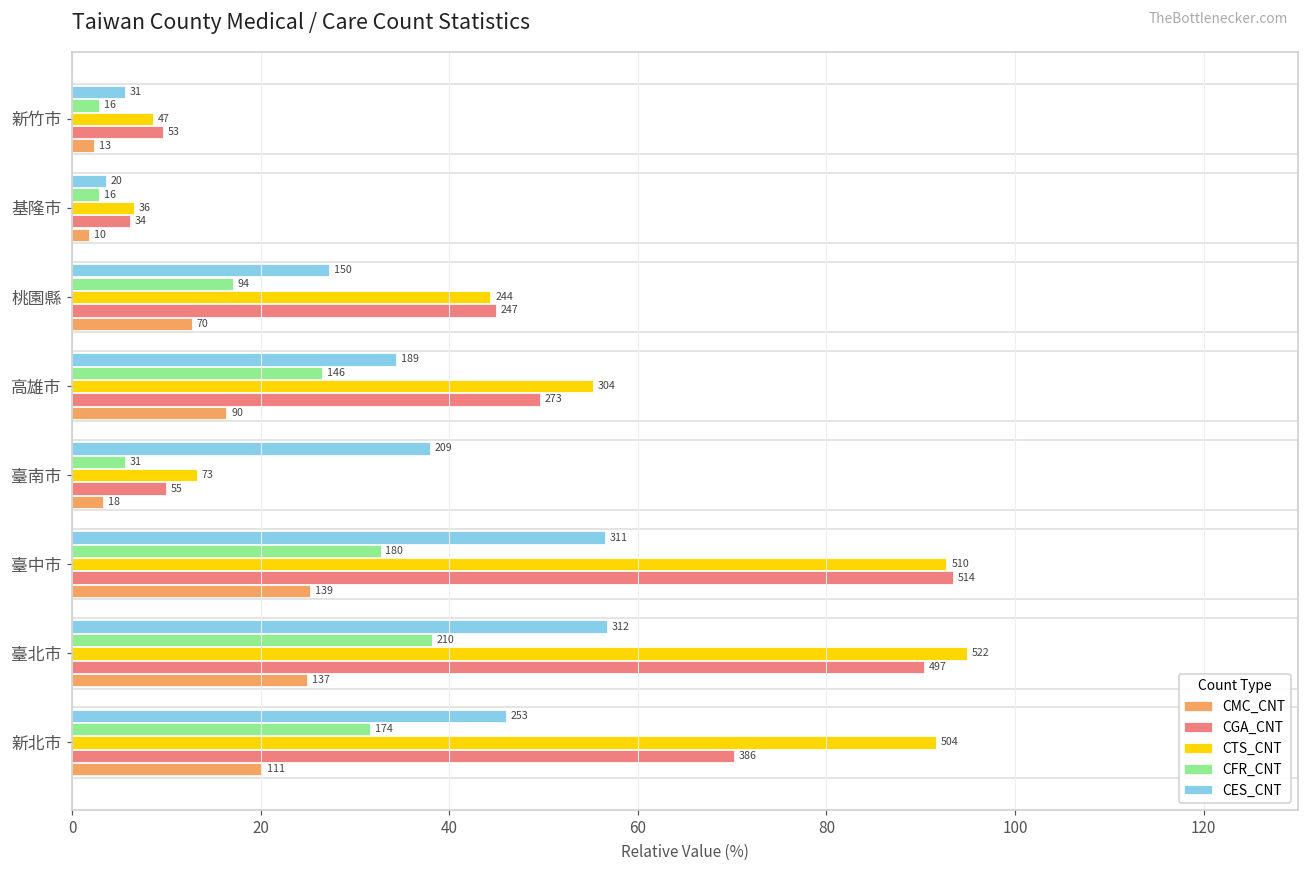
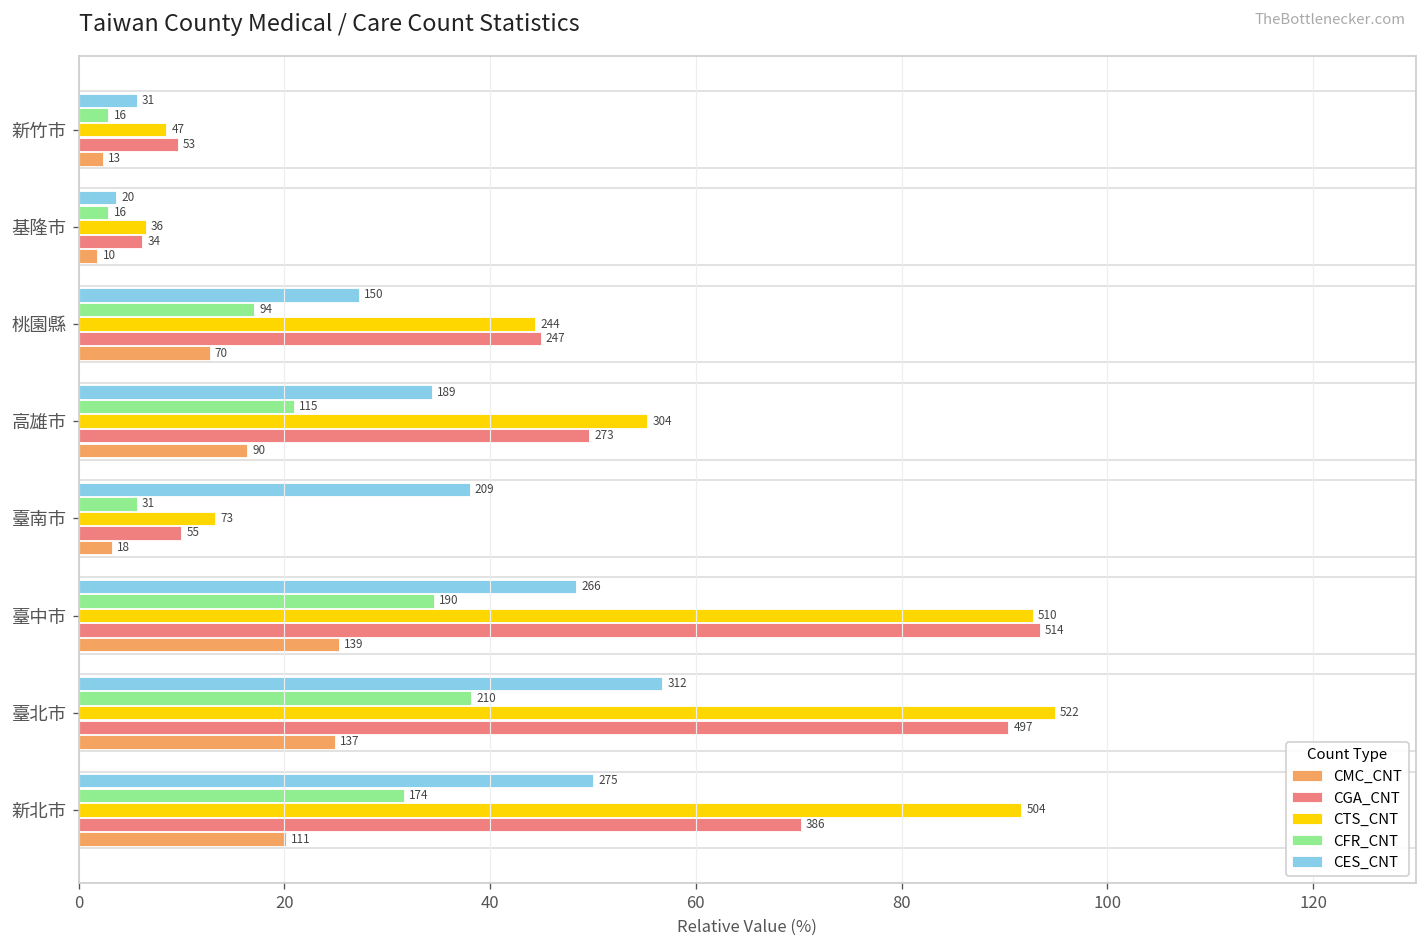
  {
    "CFR_CNT": {
-     "高雄市": 146,
-     "臺中市": 180
+     "高雄市": 115,
+     "臺中市": 190
    },
    "CES_CNT": {
-     "臺中市": 311,
-     "新北市": 253
+     "臺中市": 266,
+     "新北市": 275
    }
  }
